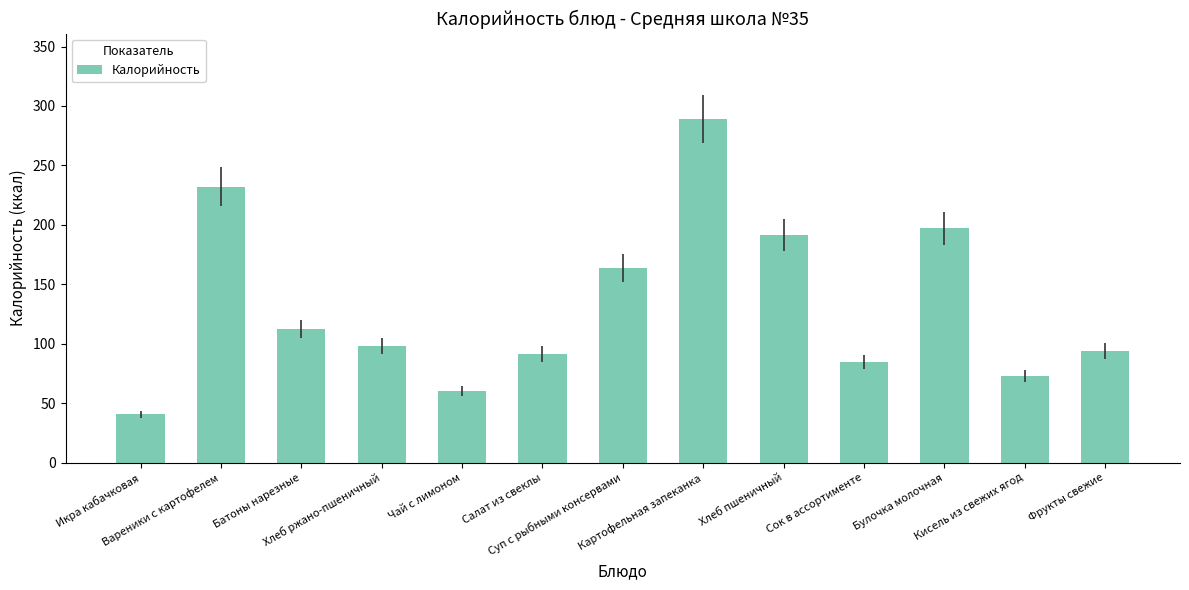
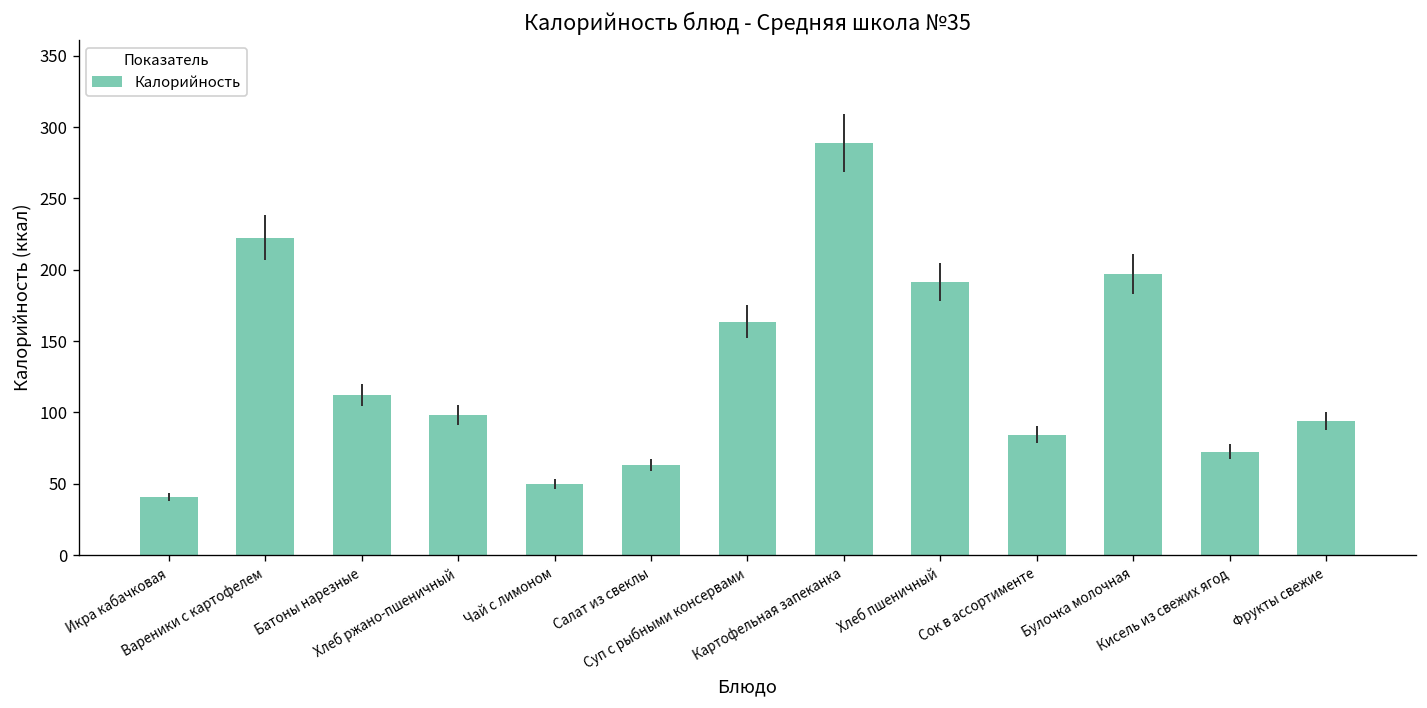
  {
    "Икра кабачковая": 41,
-   "Вареники с картофелем": 232,
+   "Вареники с картофелем": 222,
    "Батоны нарезные": 112,
    "Хлеб ржано-пшеничный": 98,
-   "Чай с лимоном": 60,
-   "Салат из свеклы": 91,
+   "Чай с лимоном": 50,
+   "Салат из свеклы": 63,
    "Суп с рыбными консервами": 164,
    "Картофельная запеканка": 289,
    "Хлеб пшеничный": 192,
    "Сок в ассортименте": 84,
    "Булочка молочная": 197,
    "Кисель из свежих ягод": 73,
    "Фрукты свежие": 94
  }
